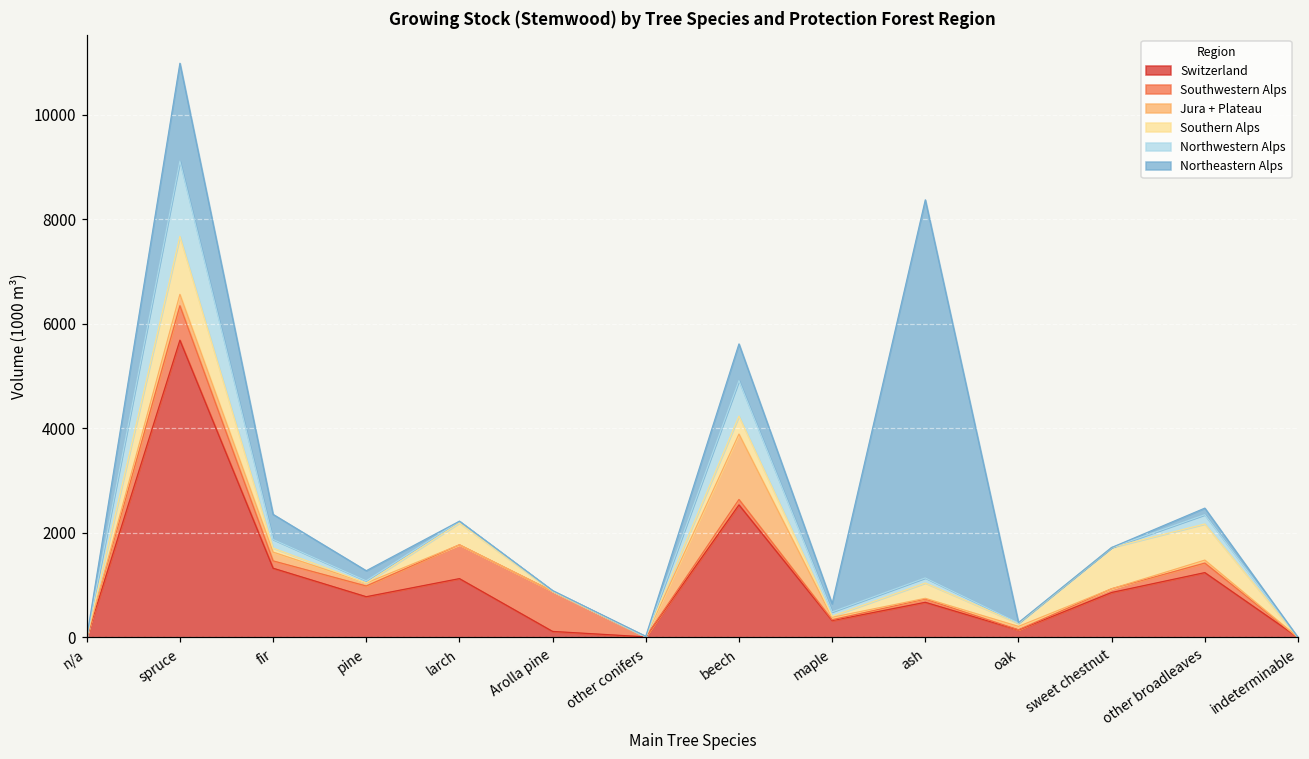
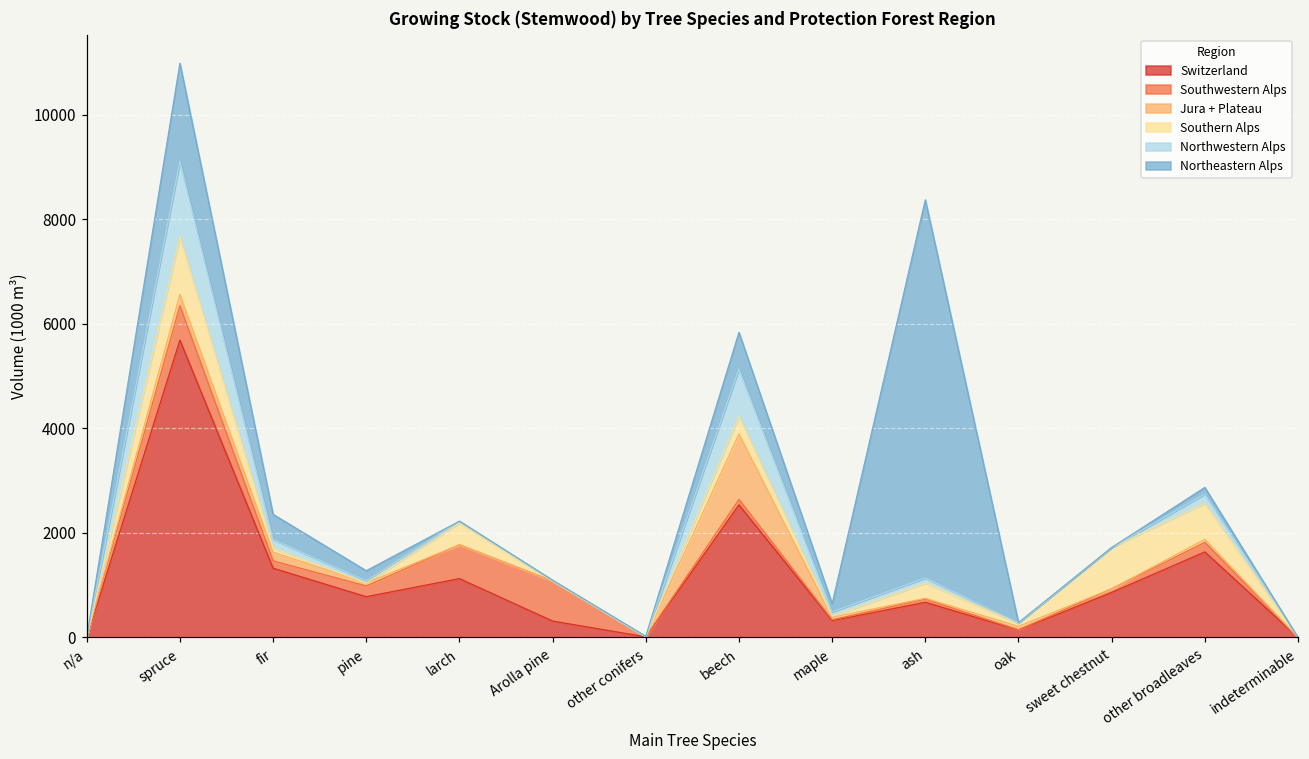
  {
    "Switzerland": {
      "spruce": 5700,
      "fir": 1300,
      "pine": 800,
      "larch": 1100,
-     "Arolla pine": 100,
+     "Arolla pine": 300,
      "beech": 2500,
      "ash": 700,
      "sweet chestnut": 900,
-     "other broadleaves": 1200
+     "other broadleaves": 1600
    },
    "Southwestern Alps": {
      "spruce": 700,
      "fir": 100,
      "pine": 200,
      "beech": 100,
      "other broadleaves": 200
    },
    "Jura + Plateau": {
      "spruce": 200,
      "fir": 200,
      "beech": 1300,
      "oak": 100,
      "other broadleaves": 100
    },
    "Southern Alps": {
      "spruce": 1100,
      "fir": 100,
      "beech": 300,
      "ash": 300,
      "other broadleaves": 700
    },
    "Northwestern Alps": {
      "spruce": 1400,
      "fir": 200,
-     "beech": 700,
+     "beech": 900,
      "maple": 100,
      "ash": 100,
      "other broadleaves": 200
    },
    "Northeastern Alps": {
      "spruce": 1900,
      "fir": 500,
      "pine": 200,
      "beech": 700,
      "maple": 200,
      "ash": 7200,
      "other broadleaves": 100
    }
  }
